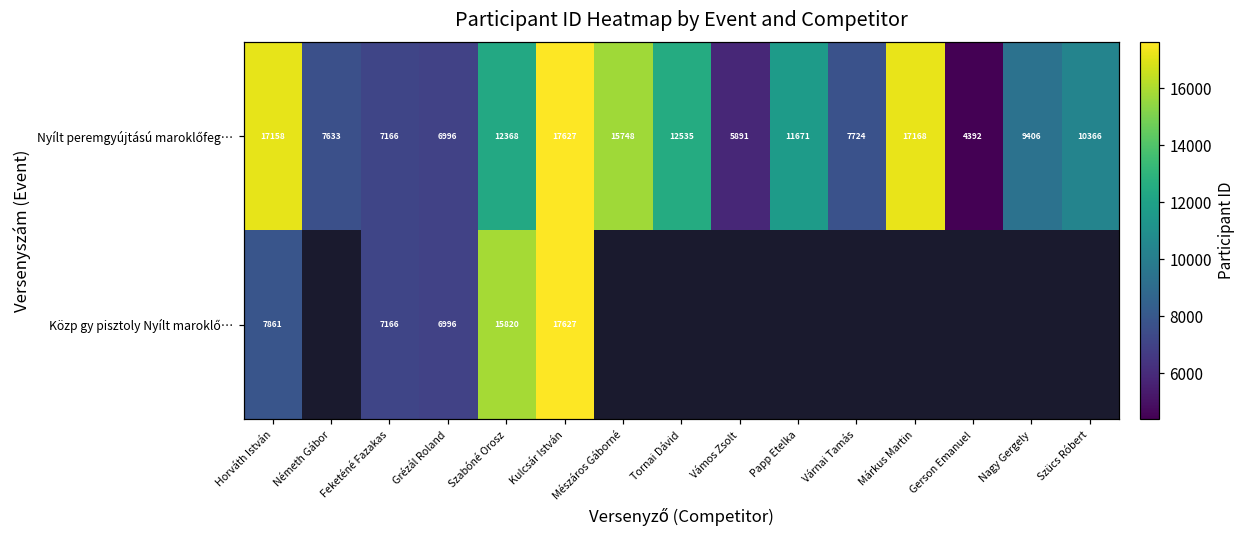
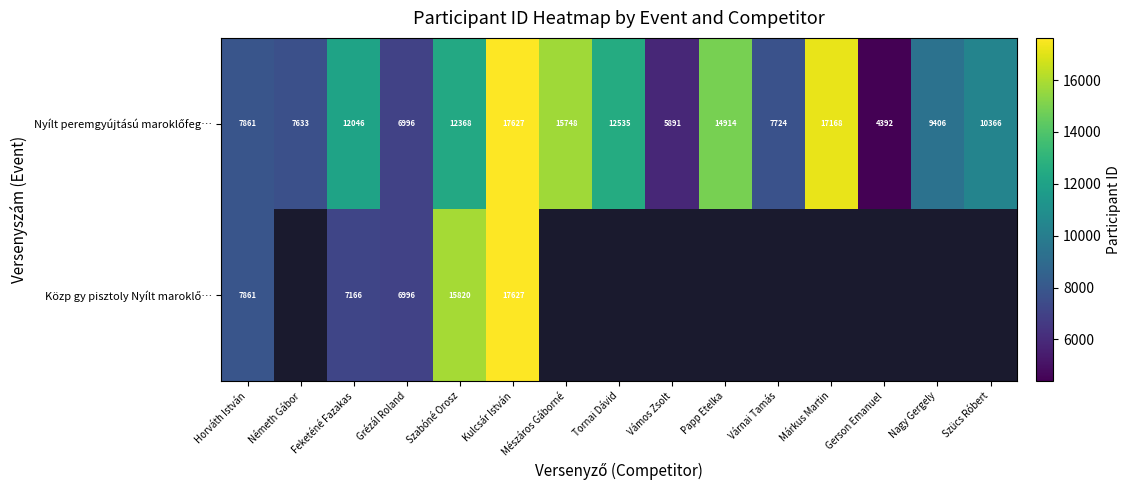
  {
    "Nyílt peremgyújtású maroklőfeg…": {
-     "Horváth István": 17158,
+     "Horváth István": 7861,
      "Németh Gábor": 7633,
-     "Feketéné Fazakas": 7166,
+     "Feketéné Fazakas": 12046,
      "Grézál Roland": 6996,
      "Szabóné Orosz": 12368,
      "Kulcsár István": 17627,
      "Mészáros Gáborné": 15748,
      "Tornai Dávid": 12535,
      "Vámos Zsolt": 5891,
-     "Papp Etelka": 11671,
+     "Papp Etelka": 14914,
      "Várnai Tamás": 7724,
      "Márkus Martin": 17168,
      "Gerson Emanuel": 4392,
      "Nagy Gergely": 9406,
      "Szücs Róbert": 10366
    },
    "Közp gy pisztoly Nyílt maroklő…": {
      "Horváth István": 7861,
      "Feketéné Fazakas": 7166,
      "Grézál Roland": 6996,
      "Szabóné Orosz": 15820,
      "Kulcsár István": 17627
    }
  }
